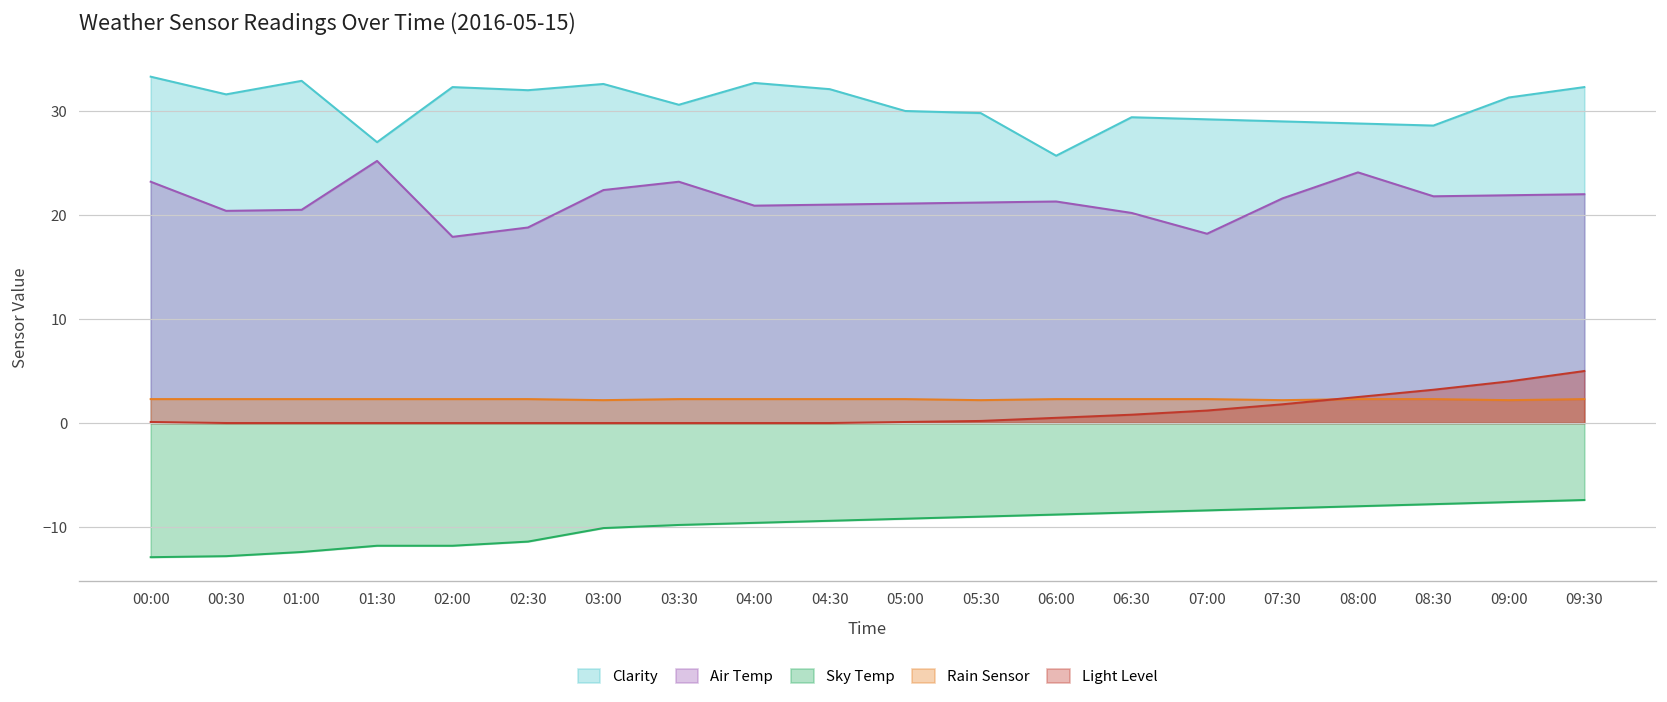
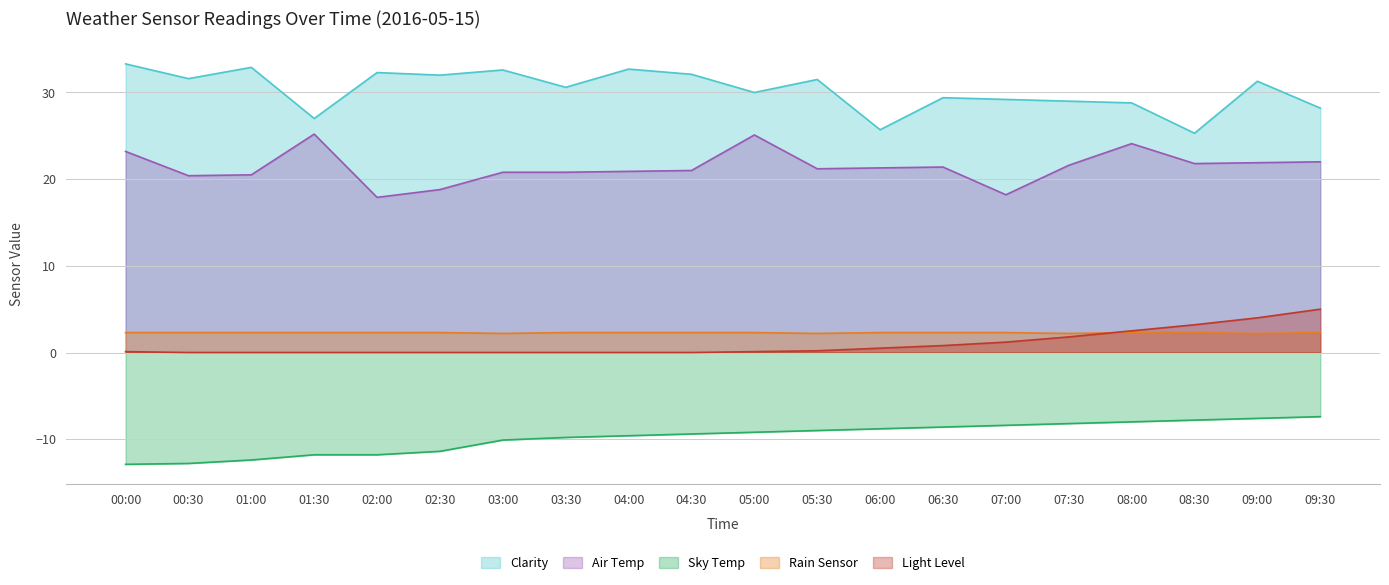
  {
    "Clarity": {
      "00:00": 33,
      "00:30": 32,
      "01:00": 33,
      "01:30": 27,
      "02:00": 32,
      "02:30": 32,
      "03:00": 33,
      "03:30": 31,
      "04:00": 33,
      "04:30": 32,
      "05:00": 30,
-     "05:30": 30,
+     "05:30": 32,
      "06:00": 26,
      "06:30": 29,
      "07:00": 29,
      "07:30": 29,
      "08:00": 29,
-     "08:30": 29,
+     "08:30": 25,
      "09:00": 31,
-     "09:30": 32
+     "09:30": 28
    },
    "Air Temp": {
      "00:00": 23,
      "00:30": 20,
      "01:00": 21,
      "01:30": 25,
      "02:00": 18,
      "02:30": 19,
-     "03:00": 22,
-     "03:30": 23,
+     "03:00": 21,
+     "03:30": 21,
      "04:00": 21,
      "04:30": 21,
-     "05:00": 21,
+     "05:00": 25,
      "05:30": 21,
      "06:00": 21,
-     "06:30": 20,
+     "06:30": 21,
      "07:00": 18,
      "07:30": 22,
      "08:00": 24,
      "08:30": 22,
      "09:00": 22,
      "09:30": 22
    }
  }
